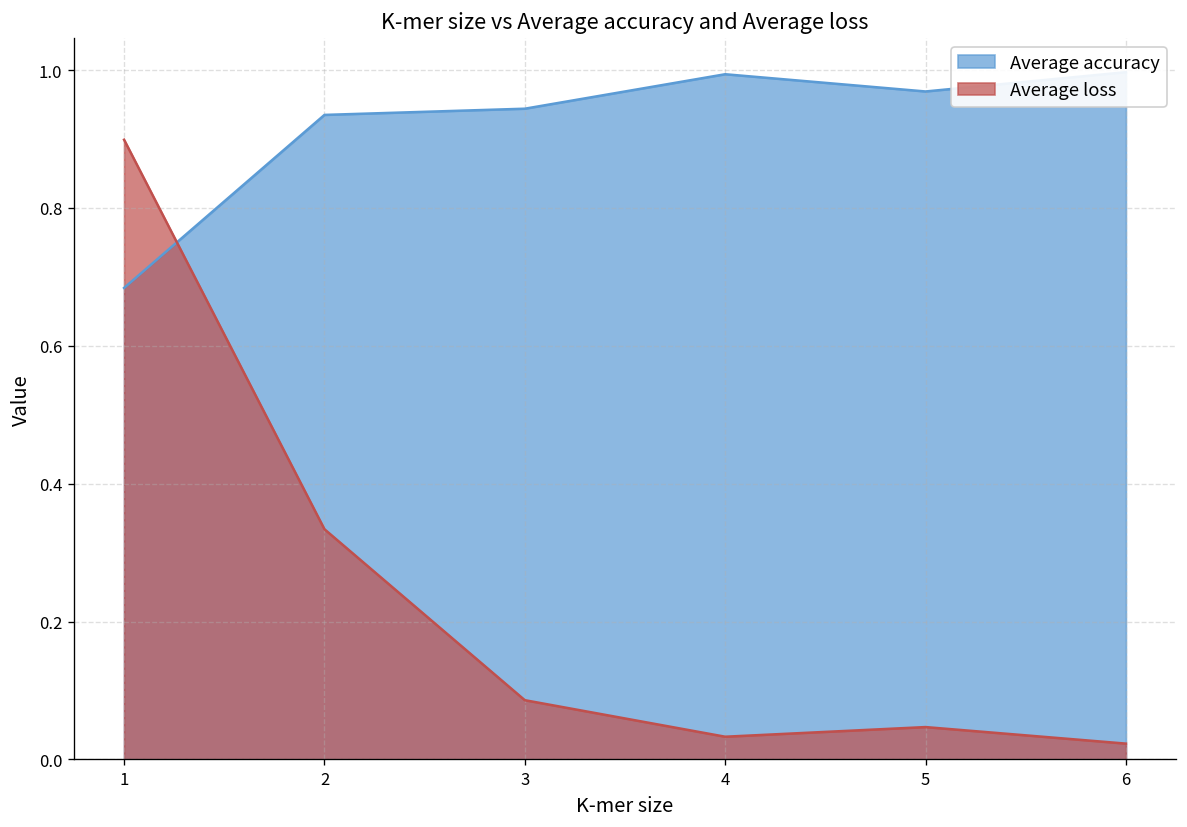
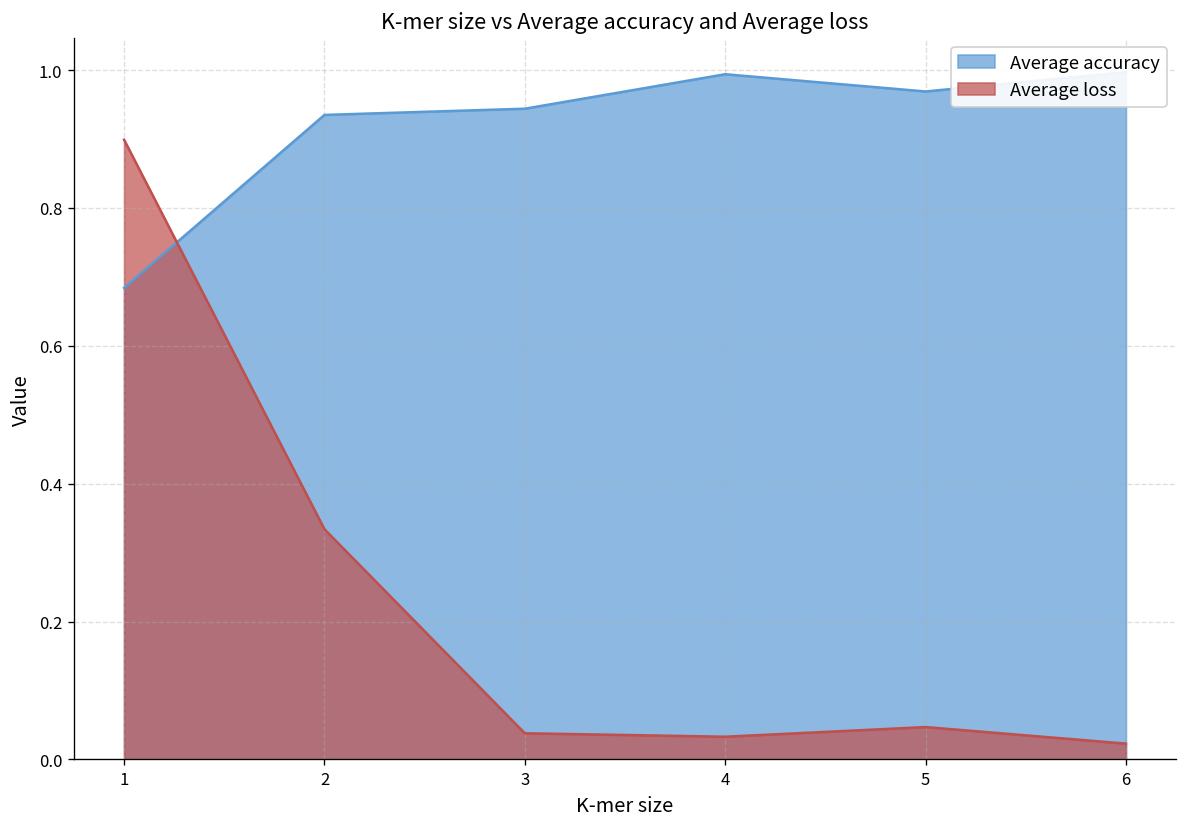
  {
    "Average accuracy": {
      "1": 0.68,
      "2": 0.94,
      "3": 0.94,
      "4": 0.99,
      "5": 0.97
    },
    "Average loss": {
      "1": 0.90,
      "2": 0.33,
-     "3": 0.09,
+     "3": 0.04,
      "4": 0.03,
      "5": 0.05,
      "6": 0.02
    }
  }
